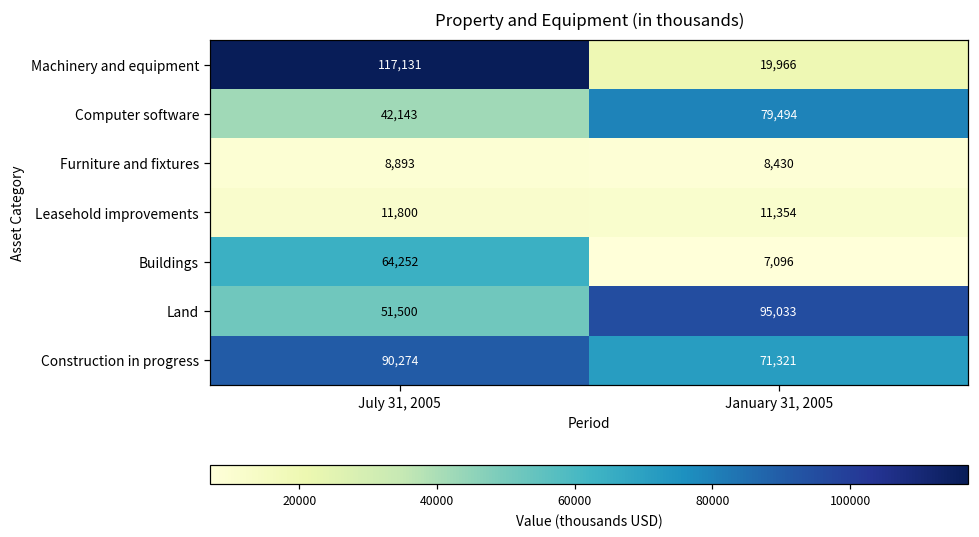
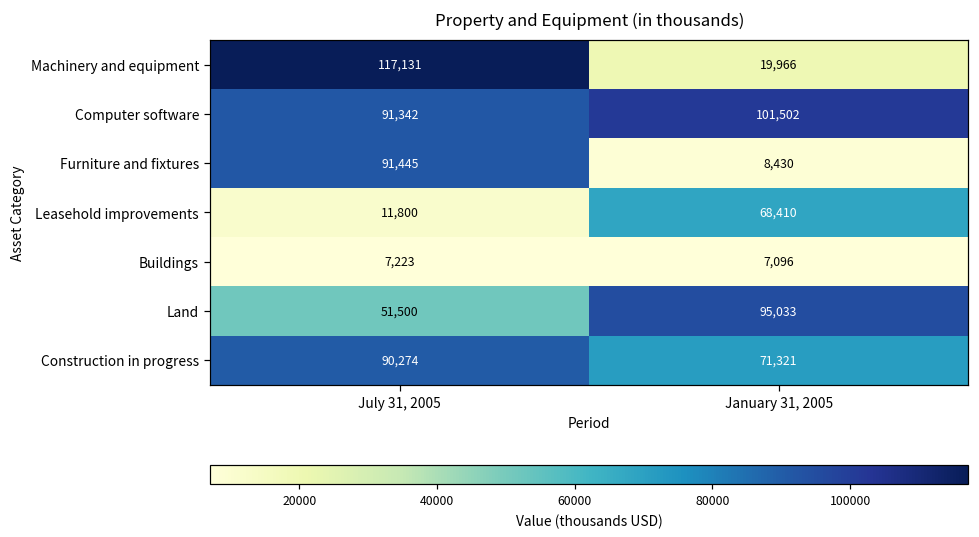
  {
    "Machinery and equipment": {
      "July 31, 2005": "117,131",
      "January 31, 2005": "19,966"
    },
    "Computer software": {
-     "July 31, 2005": "42,143",
-     "January 31, 2005": "79,494"
+     "July 31, 2005": "91,342",
+     "January 31, 2005": "101,502"
    },
    "Furniture and fixtures": {
-     "July 31, 2005": "8,893",
+     "July 31, 2005": "91,445",
      "January 31, 2005": "8,430"
    },
    "Leasehold improvements": {
      "July 31, 2005": "11,800",
-     "January 31, 2005": "11,354"
+     "January 31, 2005": "68,410"
    },
    "Buildings": {
-     "July 31, 2005": "64,252",
+     "July 31, 2005": "7,223",
      "January 31, 2005": "7,096"
    },
    "Land": {
      "July 31, 2005": "51,500",
      "January 31, 2005": "95,033"
    },
    "Construction in progress": {
      "July 31, 2005": "90,274",
      "January 31, 2005": "71,321"
    }
  }
